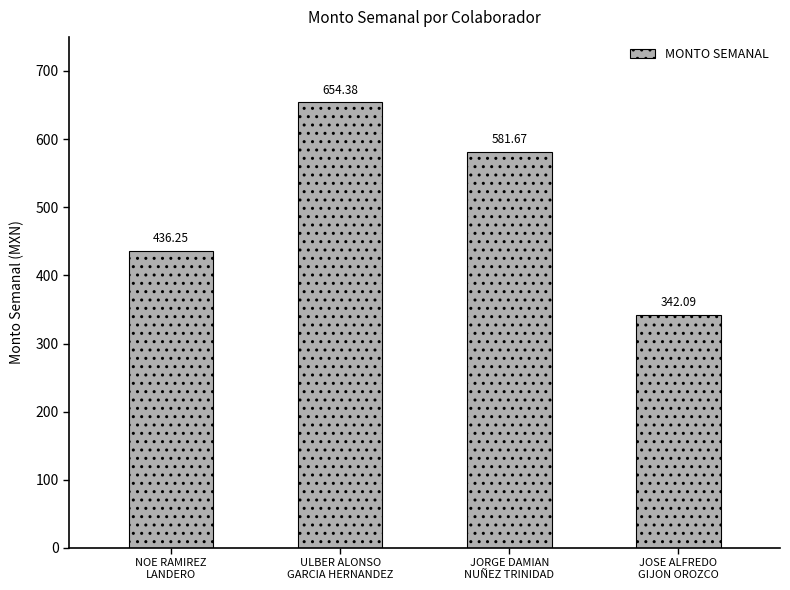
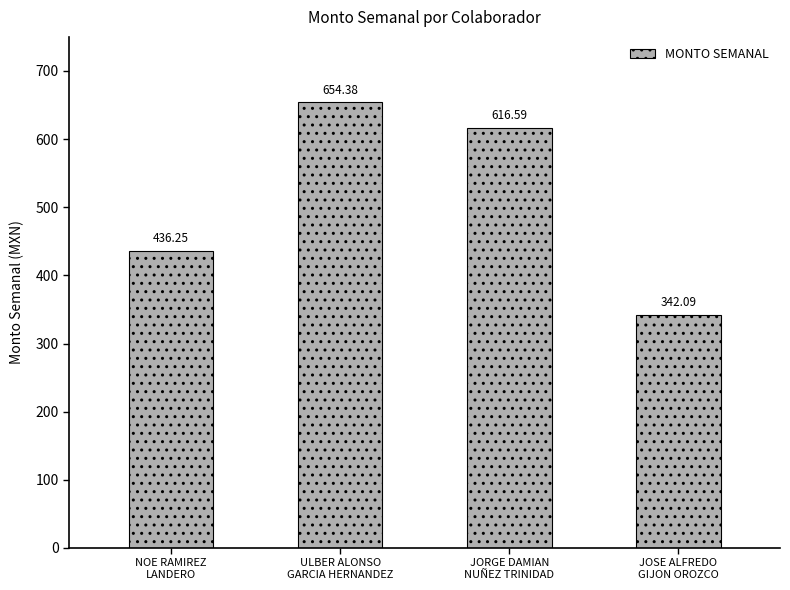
  {
    "NOE RAMIREZ LANDERO": 436.25,
    "ULBER ALONSO GARCIA HERNANDEZ": 654.38,
-   "JORGE DAMIAN NUÑEZ TRINIDAD": 581.67,
+   "JORGE DAMIAN NUÑEZ TRINIDAD": 616.59,
    "JOSE ALFREDO GIJON OROZCO": 342.09
  }
